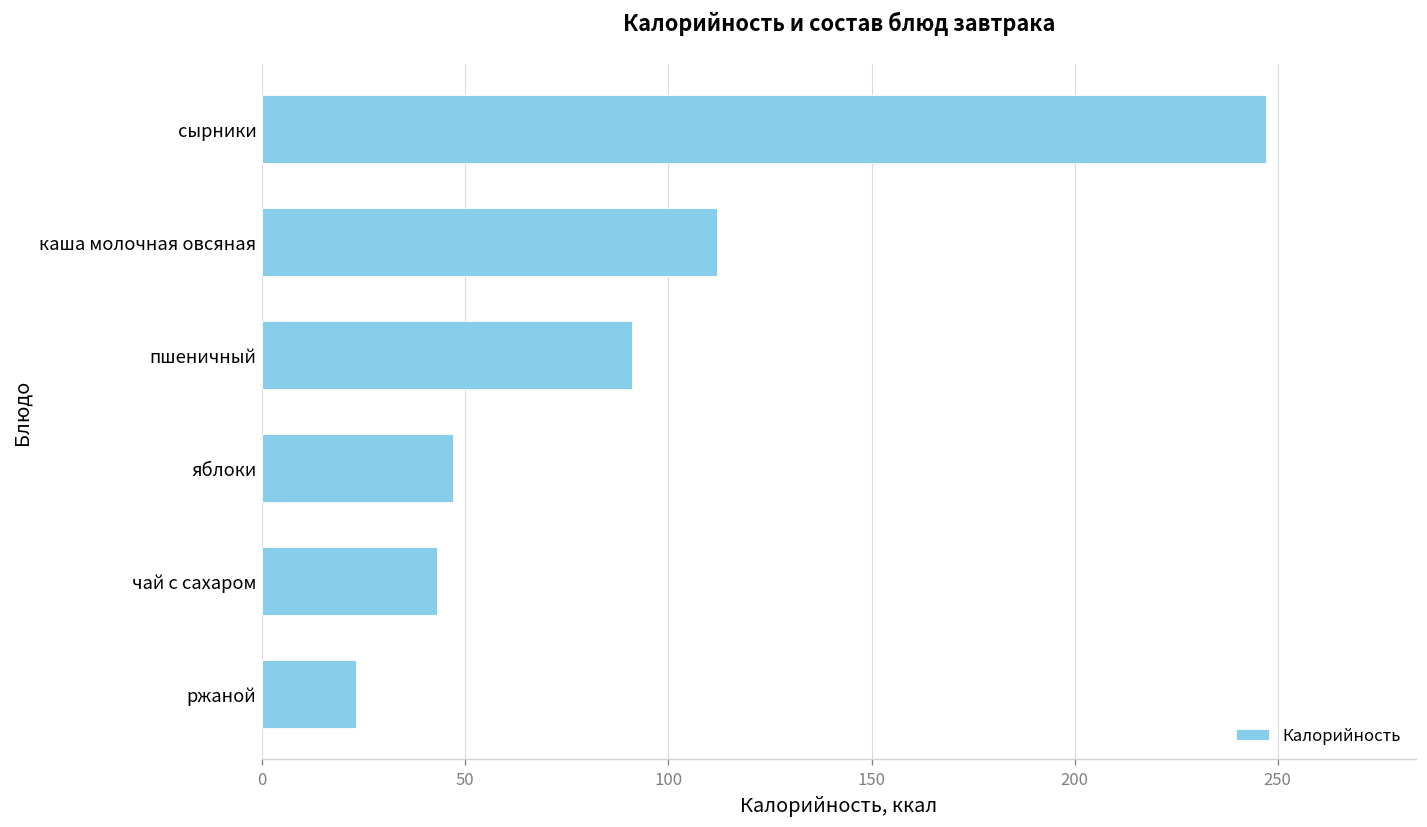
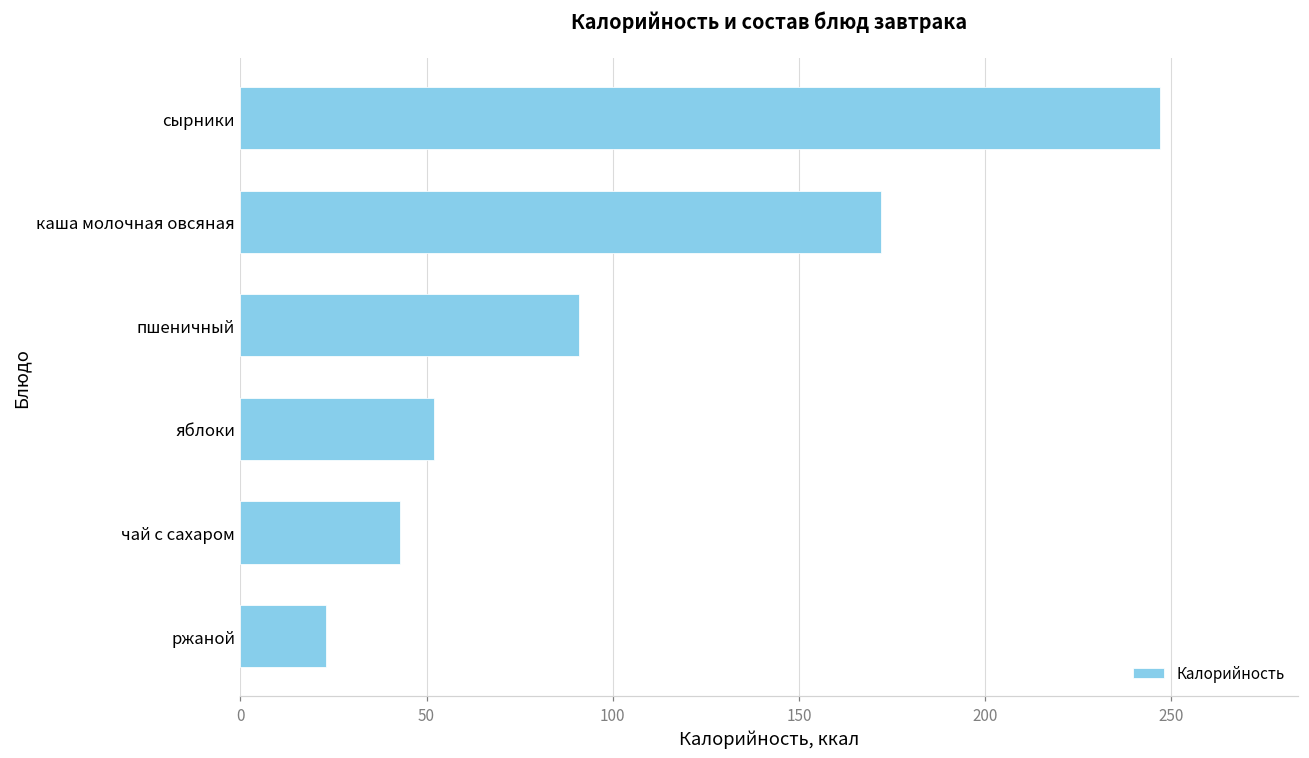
  {
    "сырники": 247,
-   "каша молочная овсяная": 112,
+   "каша молочная овсяная": 172,
    "пшеничный": 91,
-   "яблоки": 47,
+   "яблоки": 52,
    "чай с сахаром": 43,
    "ржаной": 23
  }
